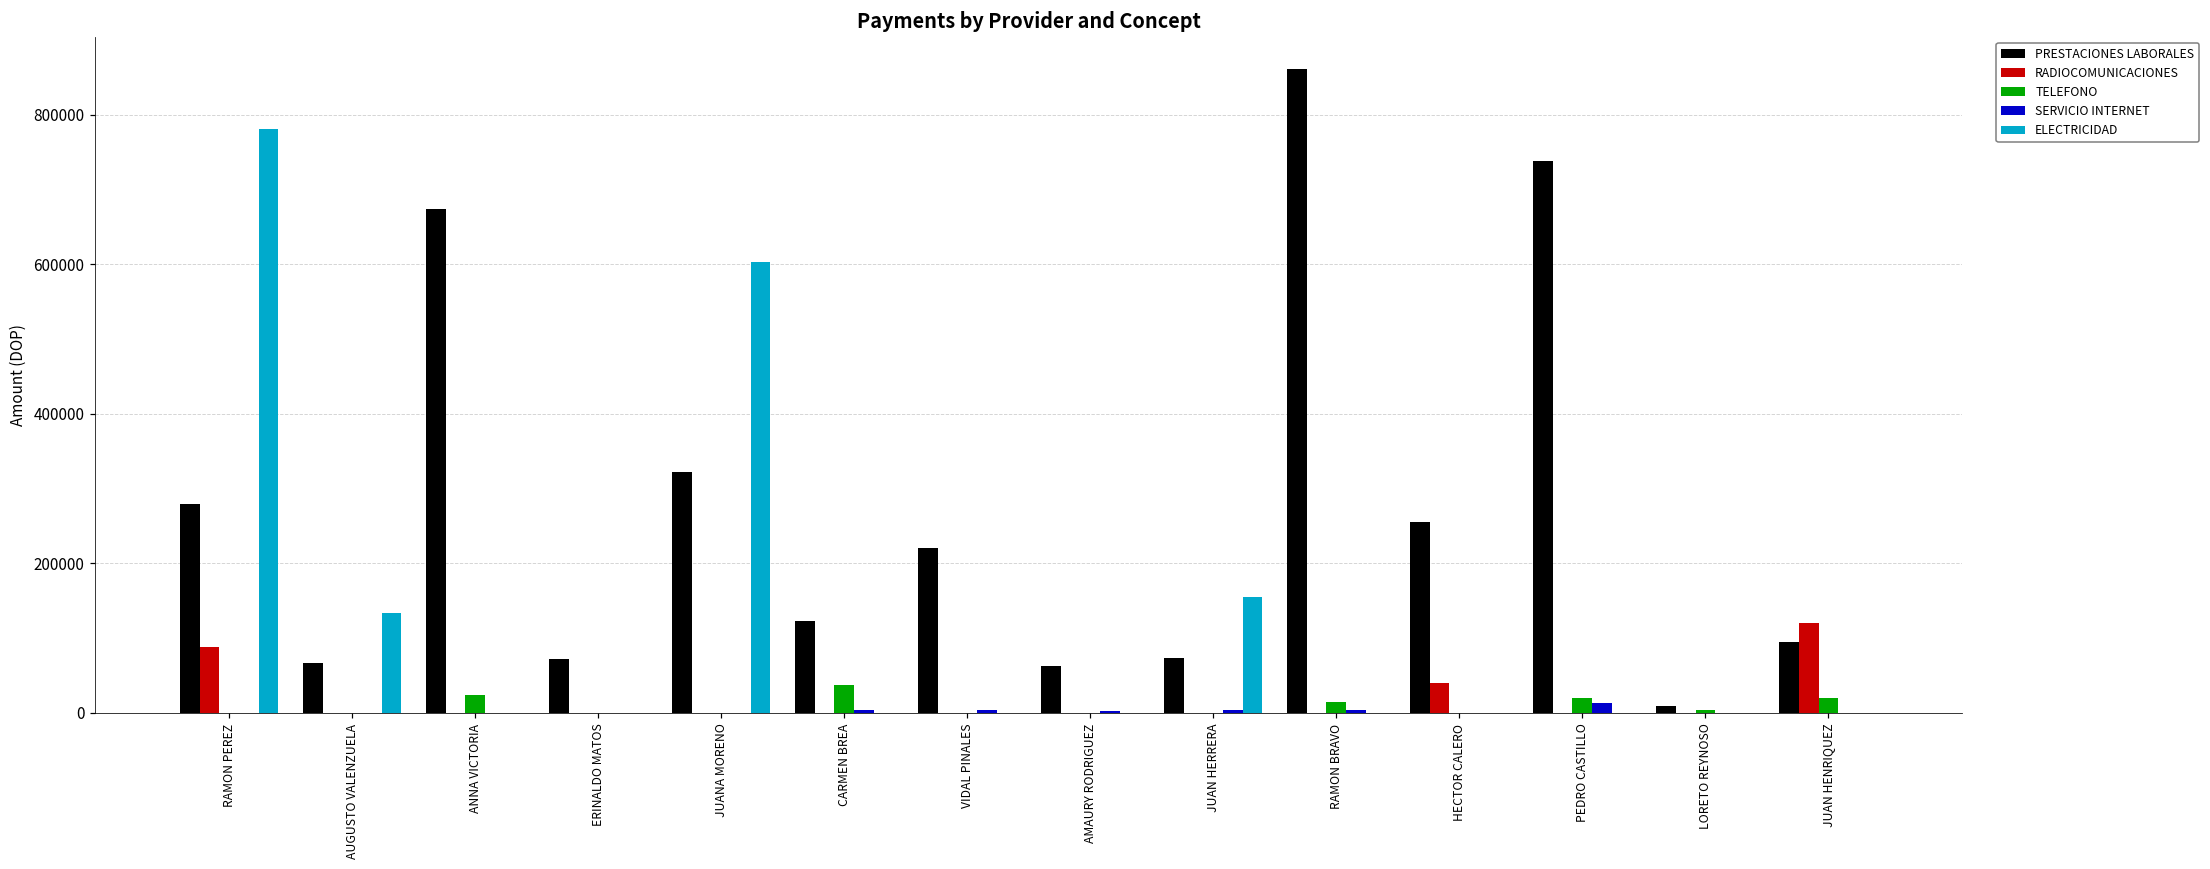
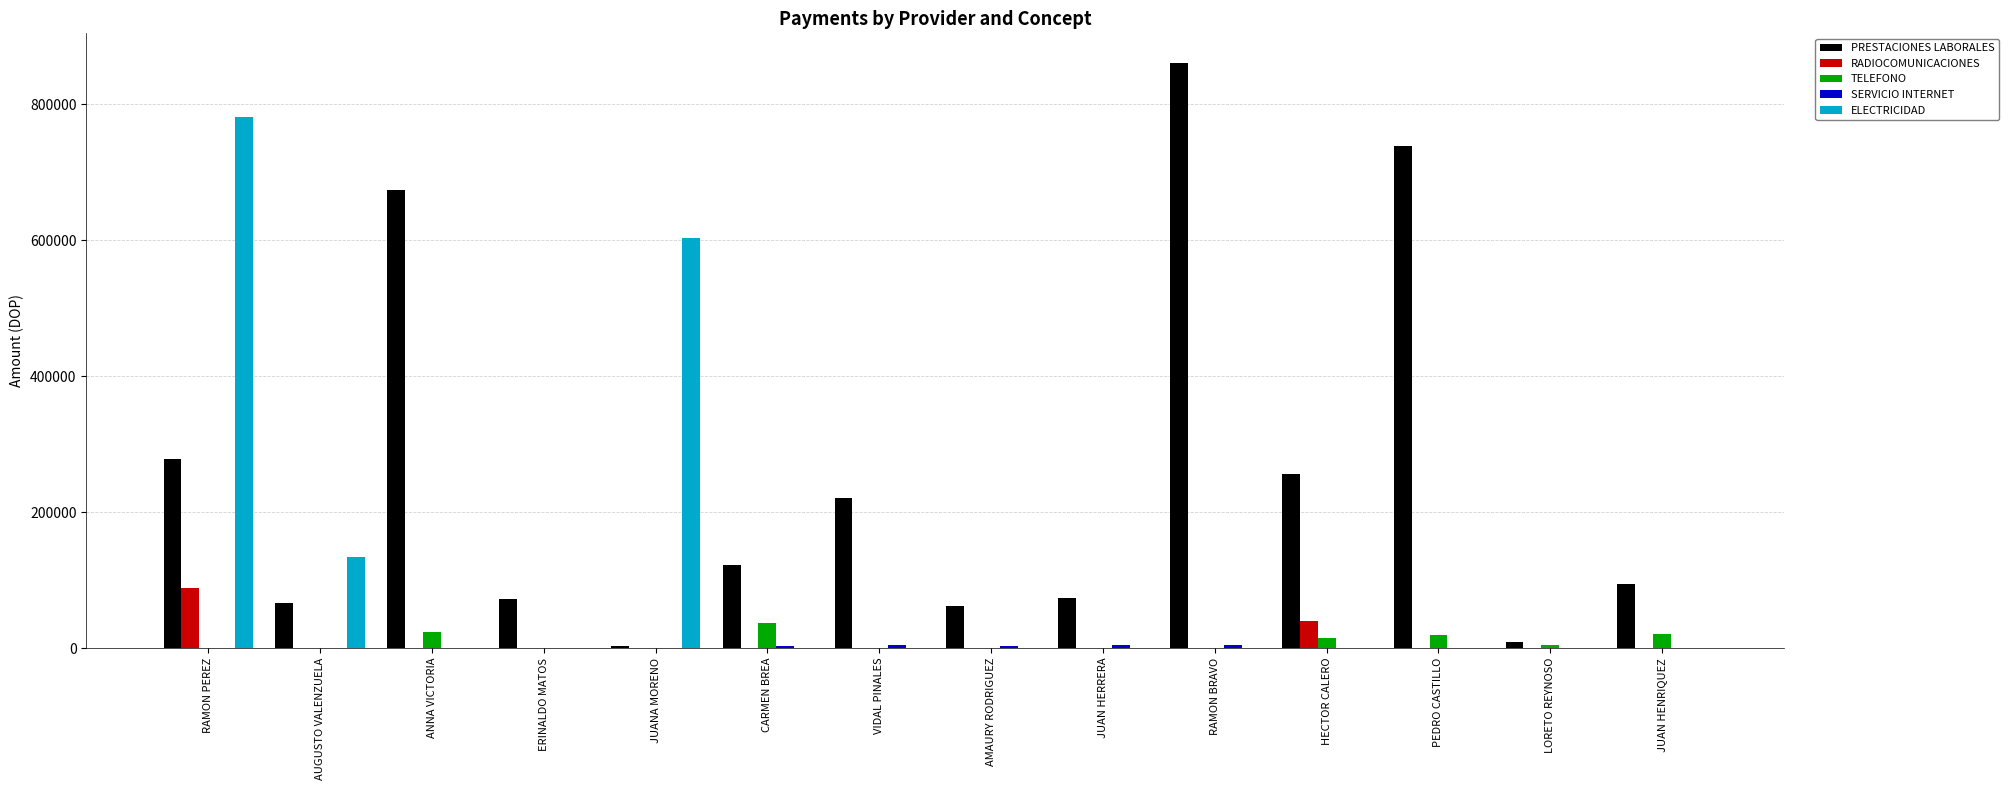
  {
    "PRESTACIONES LABORALES": {
      "RAMON PEREZ": 280000,
      "AUGUSTO VALENZUELA": 70000,
      "ANNA VICTORIA": 670000,
      "ERINALDO MATOS": 70000,
-     "JUANA MORENO": 320000,
+     "JUANA MORENO": 0,
      "CARMEN BREA": 120000,
      "VIDAL PINALES": 220000,
      "AMAURY RODRIGUEZ": 60000,
      "JUAN HERRERA": 70000,
      "RAMON BRAVO": 860000,
      "HECTOR CALERO": 260000,
      "PEDRO CASTILLO": 740000,
      "LORETO REYNOSO": 10000,
      "JUAN HENRIQUEZ": 90000
    },
    "RADIOCOMUNICACIONES": {
      "RAMON PEREZ": 90000,
      "AUGUSTO VALENZUELA": 0,
      "ANNA VICTORIA": 0,
      "ERINALDO MATOS": 0,
      "JUANA MORENO": 0,
      "CARMEN BREA": 0,
      "VIDAL PINALES": 0,
      "AMAURY RODRIGUEZ": 0,
      "JUAN HERRERA": 0,
      "RAMON BRAVO": 0,
      "HECTOR CALERO": 40000,
      "PEDRO CASTILLO": 0,
      "LORETO REYNOSO": 0,
-     "JUAN HENRIQUEZ": 120000
+     "JUAN HENRIQUEZ": 0
    },
    "TELEFONO": {
      "RAMON PEREZ": 0,
      "AUGUSTO VALENZUELA": 0,
      "ANNA VICTORIA": 20000,
      "ERINALDO MATOS": 0,
      "JUANA MORENO": 0,
      "CARMEN BREA": 40000,
      "VIDAL PINALES": 0,
      "AMAURY RODRIGUEZ": 0,
      "JUAN HERRERA": 0,
-     "RAMON BRAVO": 10000,
-     "HECTOR CALERO": 0,
+     "RAMON BRAVO": 0,
+     "HECTOR CALERO": 10000,
      "PEDRO CASTILLO": 20000,
      "LORETO REYNOSO": 0,
      "JUAN HENRIQUEZ": 20000
    },
    "SERVICIO INTERNET": {
      "RAMON PEREZ": 0,
      "AUGUSTO VALENZUELA": 0,
      "ANNA VICTORIA": 0,
      "ERINALDO MATOS": 0,
      "JUANA MORENO": 0,
      "CARMEN BREA": 0,
      "VIDAL PINALES": 0,
      "JUAN HERRERA": 0,
      "RAMON BRAVO": 0,
      "HECTOR CALERO": 0,
-     "PEDRO CASTILLO": 10000,
+     "PEDRO CASTILLO": 0,
      "LORETO REYNOSO": 0,
      "JUAN HENRIQUEZ": 0
    },
    "ELECTRICIDAD": {
      "RAMON PEREZ": 780000,
      "AUGUSTO VALENZUELA": 130000,
      "ANNA VICTORIA": 0,
      "ERINALDO MATOS": 0,
      "JUANA MORENO": 600000,
      "CARMEN BREA": 0,
      "VIDAL PINALES": 0,
      "AMAURY RODRIGUEZ": 0,
-     "JUAN HERRERA": 150000,
+     "JUAN HERRERA": 0,
      "RAMON BRAVO": 0,
      "HECTOR CALERO": 0,
      "PEDRO CASTILLO": 0,
      "LORETO REYNOSO": 0,
      "JUAN HENRIQUEZ": 0
    }
  }
